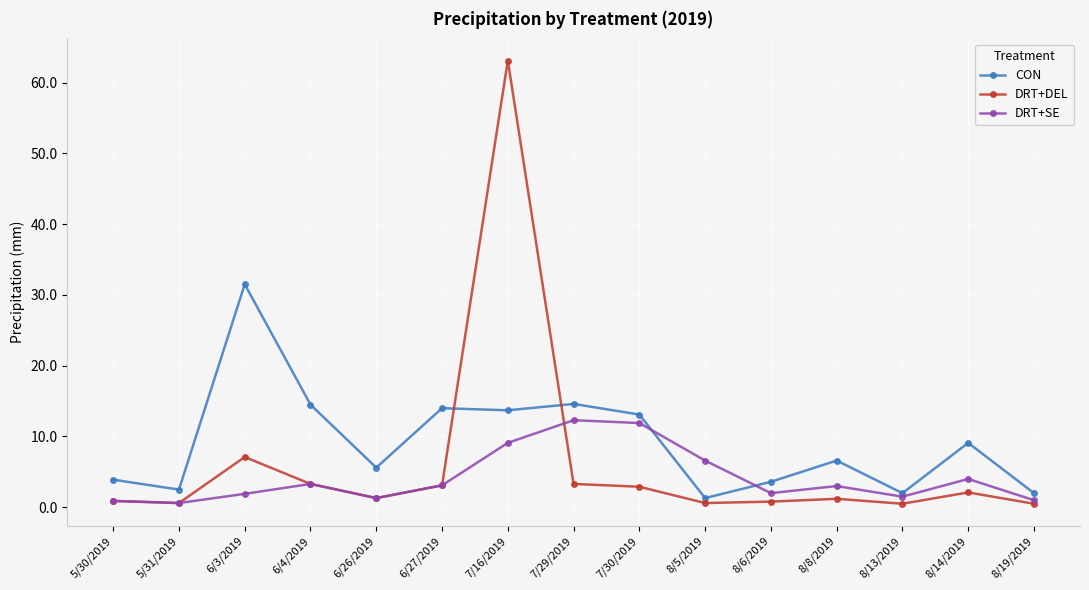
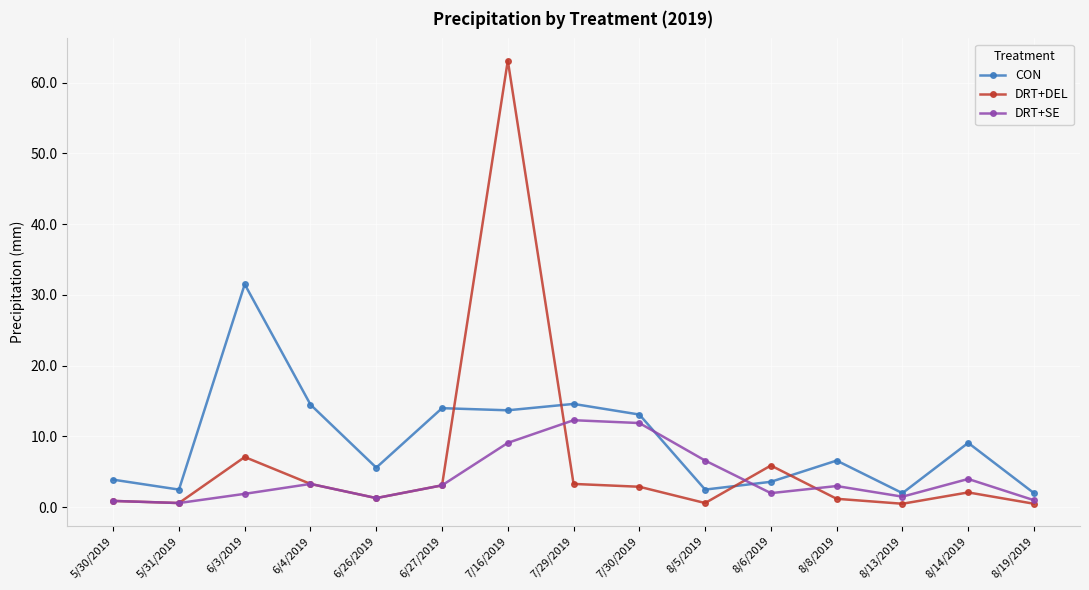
  {
    "CON": {
      "5/30/2019": 4,
      "5/31/2019": 3,
      "6/3/2019": 32,
      "6/4/2019": 15,
      "6/26/2019": 6,
      "6/27/2019": 14,
      "7/16/2019": 14,
      "7/29/2019": 15,
      "7/30/2019": 13,
-     "8/5/2019": 1,
+     "8/5/2019": 3,
      "8/6/2019": 4,
      "8/8/2019": 7,
      "8/13/2019": 2,
      "8/14/2019": 9,
      "8/19/2019": 2
    },
    "DRT+DEL": {
      "6/3/2019": 7,
      "7/16/2019": 63,
      "7/29/2019": 3,
      "7/30/2019": 3,
      "8/5/2019": 1,
-     "8/6/2019": 1,
+     "8/6/2019": 6,
      "8/8/2019": 1,
      "8/13/2019": 1,
      "8/14/2019": 2,
      "8/19/2019": 1
    },
    "DRT+SE": {
      "6/3/2019": 2,
      "7/16/2019": 9,
      "7/29/2019": 12,
      "7/30/2019": 12,
      "8/5/2019": 7,
      "8/6/2019": 2,
      "8/8/2019": 3,
      "8/13/2019": 2,
      "8/14/2019": 4,
      "8/19/2019": 1
    }
  }
